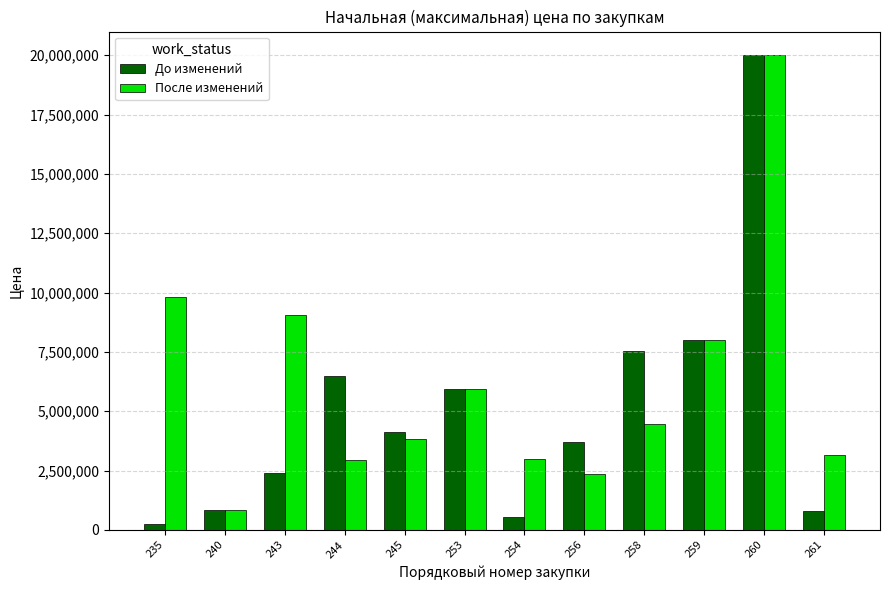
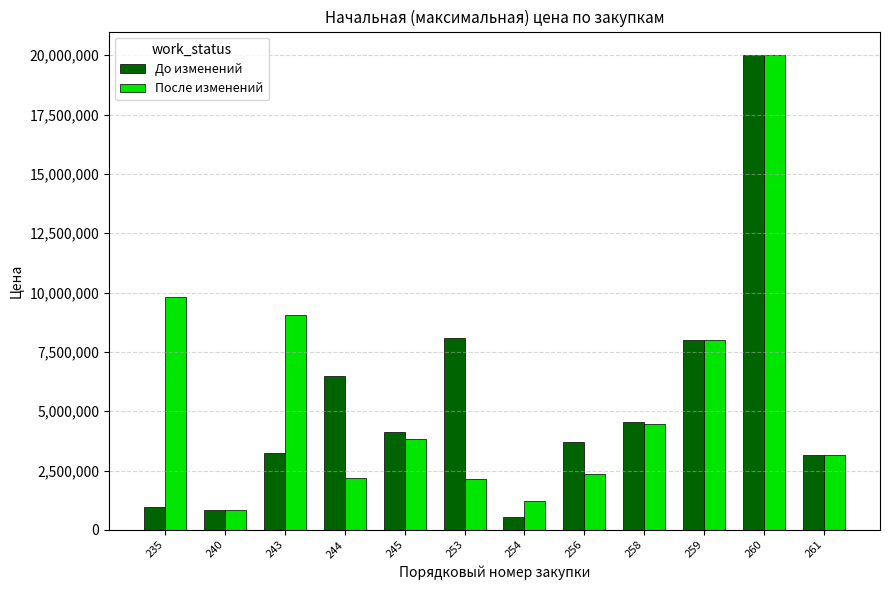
  {
    "До изменений": {
-     "235": "200,000",
+     "235": "1,000,000",
      "240": "800,000",
-     "243": "2,400,000",
+     "243": "3,200,000",
      "244": "6,500,000",
      "245": "4,100,000",
-     "253": "6,000,000",
+     "253": "8,100,000",
      "254": "500,000",
      "256": "3,700,000",
-     "258": "7,500,000",
+     "258": "4,500,000",
      "259": "8,000,000",
      "260": "20,000,000",
-     "261": "800,000"
+     "261": "3,200,000"
    },
    "После изменений": {
      "235": "9,800,000",
      "240": "800,000",
      "243": "9,100,000",
-     "244": "2,900,000",
+     "244": "2,200,000",
      "245": "3,800,000",
-     "253": "6,000,000",
-     "254": "3,000,000",
+     "253": "2,200,000",
+     "254": "1,200,000",
      "256": "2,300,000",
      "258": "4,500,000",
      "259": "8,000,000",
      "260": "20,000,000",
      "261": "3,200,000"
    }
  }
